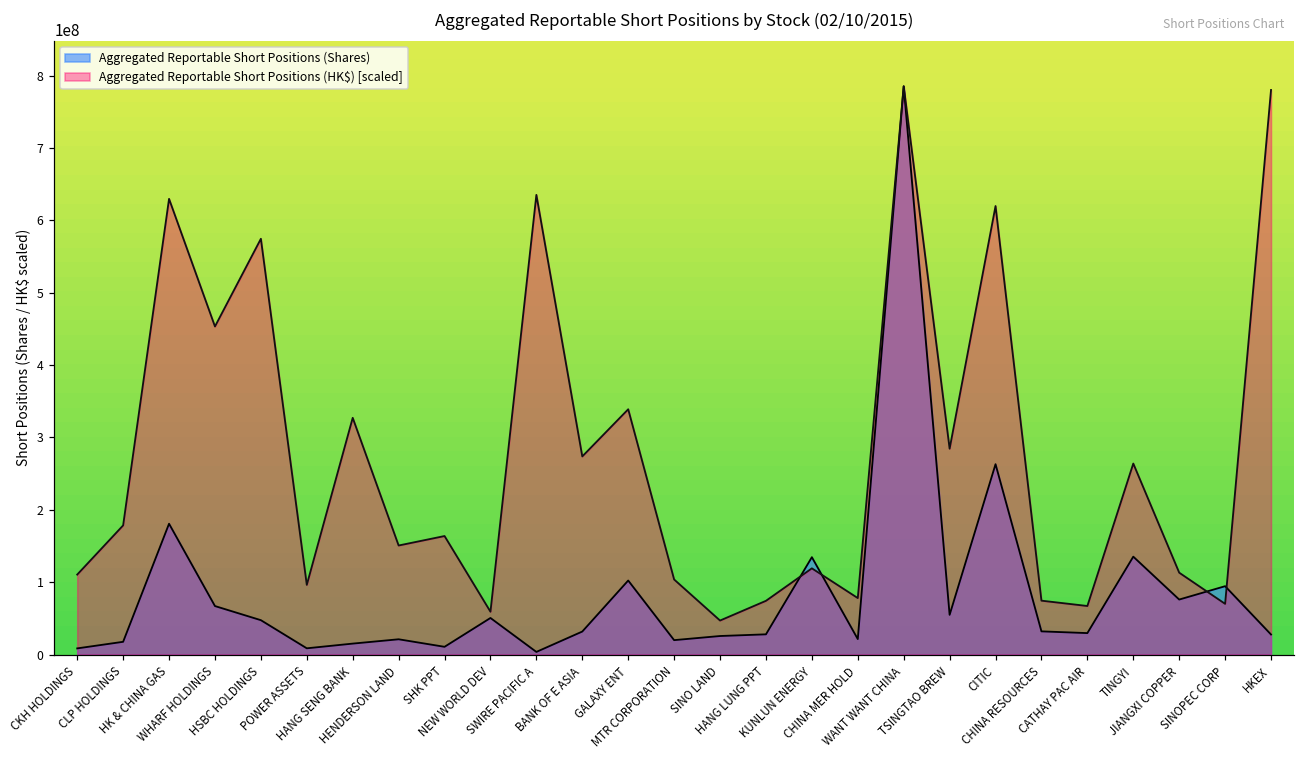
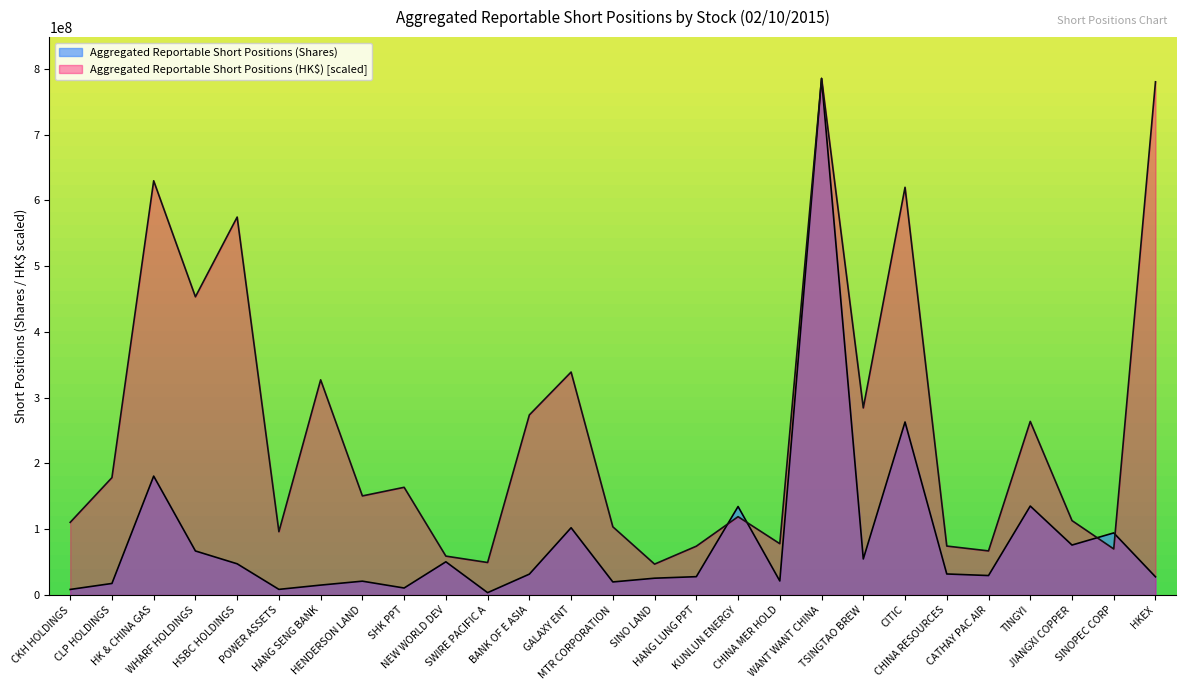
  {
    "Aggregated Reportable Short Positions (Shares)": {
      "CKH HOLDINGS": 10000000,
      "CLP HOLDINGS": 20000000,
      "HK & CHINA GAS": 180000000,
      "WHARF HOLDINGS": 70000000,
      "HSBC HOLDINGS": 50000000,
      "POWER ASSETS": 10000000,
      "HANG SENG BANK": 20000000,
      "HENDERSON LAND": 20000000,
      "SHK PPT": 10000000,
      "NEW WORLD DEV": 50000000,
      "SWIRE PACIFIC A": 0,
      "BANK OF E ASIA": 30000000,
      "GALAXY ENT": 100000000,
      "MTR CORPORATION": 20000000,
      "SINO LAND": 30000000,
      "HANG LUNG PPT": 30000000,
      "KUNLUN ENERGY": 130000000,
      "CHINA MER HOLD": 20000000,
      "TSINGTAO BREW": 50000000,
      "CITIC": 260000000,
      "CHINA RESOURCES": 30000000,
      "CATHAY PAC AIR": 30000000,
      "TINGYI": 140000000,
      "JIANGXI COPPER": 80000000,
      "SINOPEC CORP": 90000000,
      "HKEX": 30000000
    },
    "Aggregated Reportable Short Positions (HK$) [scaled]": {
      "CKH HOLDINGS": 110000000,
      "CLP HOLDINGS": 180000000,
      "HK & CHINA GAS": 630000000,
      "WHARF HOLDINGS": 450000000,
      "HSBC HOLDINGS": 570000000,
      "POWER ASSETS": 100000000,
      "HANG SENG BANK": 330000000,
      "HENDERSON LAND": 150000000,
      "SHK PPT": 160000000,
      "NEW WORLD DEV": 60000000,
-     "SWIRE PACIFIC A": 640000000,
+     "SWIRE PACIFIC A": 50000000,
      "BANK OF E ASIA": 270000000,
      "GALAXY ENT": 340000000,
      "MTR CORPORATION": 100000000,
      "SINO LAND": 50000000,
      "HANG LUNG PPT": 70000000,
      "KUNLUN ENERGY": 120000000,
      "CHINA MER HOLD": 80000000,
      "TSINGTAO BREW": 280000000,
      "CITIC": 620000000,
      "CHINA RESOURCES": 70000000,
      "CATHAY PAC AIR": 70000000,
      "TINGYI": 260000000,
      "JIANGXI COPPER": 110000000,
      "SINOPEC CORP": 70000000,
      "HKEX": 780000000
    }
  }
